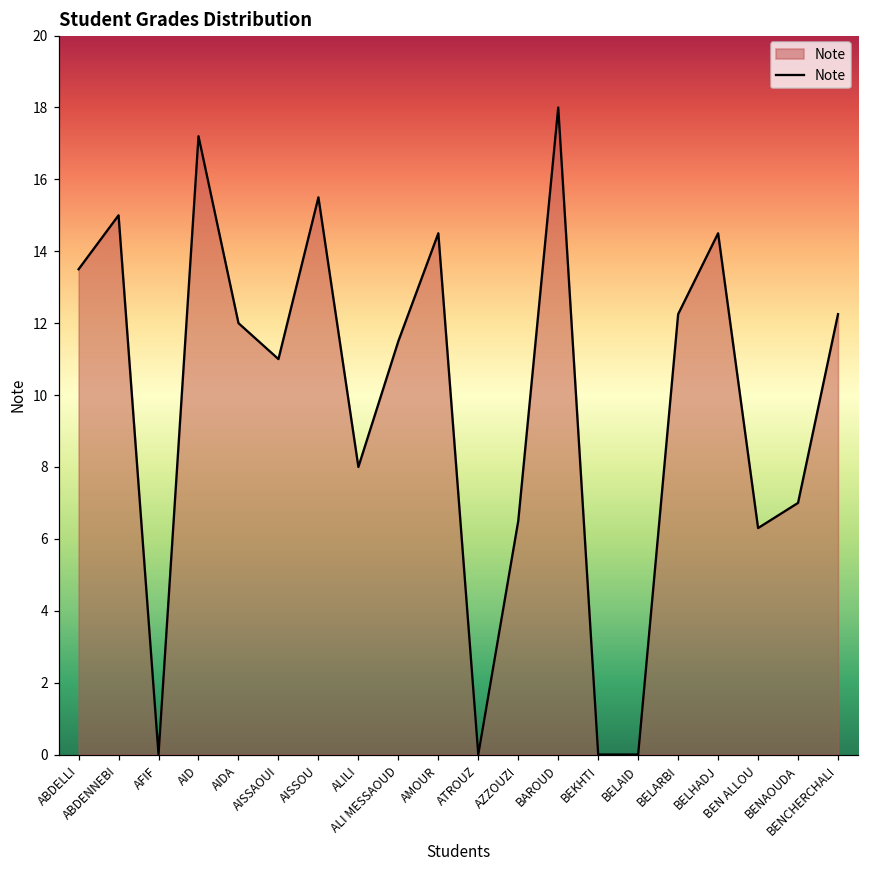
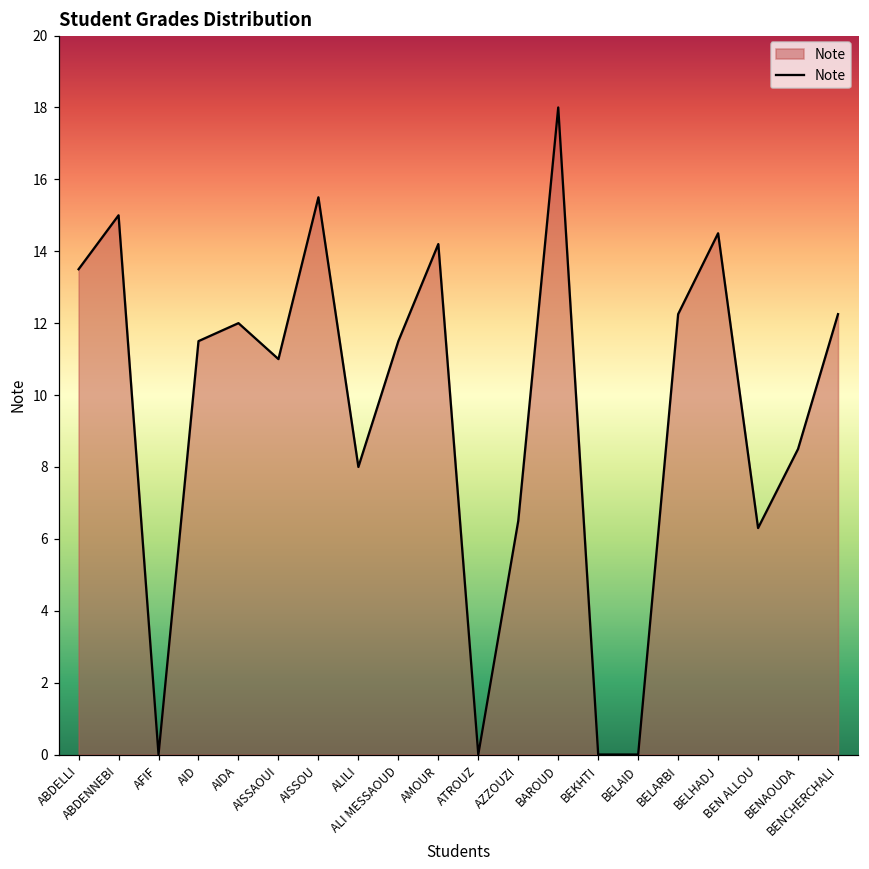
  {
    "ABDELLI": 13.5,
    "ABDENNEBI": 15.0,
    "AFIF": 0.0,
-   "AID": 17.2,
+   "AID": 11.5,
    "AIDA": 12.0,
    "AISSAOUI": 11.0,
    "AISSOU": 15.5,
    "ALILI": 8.0,
    "ALI MESSAOUD": 11.5,
-   "AMOUR": 14.5,
+   "AMOUR": 14.2,
    "ATROUZ": 0.0,
    "AZZOUZI": 6.5,
    "BAROUD": 18.0,
    "BEKHTI": 0.0,
    "BELAID": 0.0,
    "BELARBI": 12.3,
    "BELHADJ": 14.5,
    "BEN ALLOU": 6.3,
-   "BENAOUDA": 7.0,
+   "BENAOUDA": 8.5,
    "BENCHERCHALI": 12.3
  }
